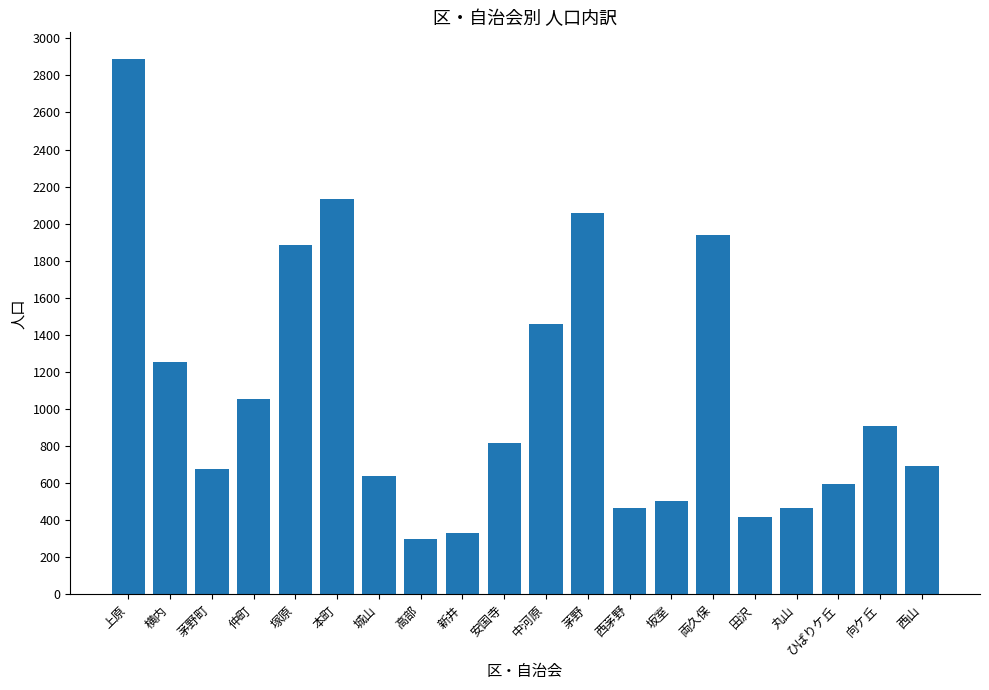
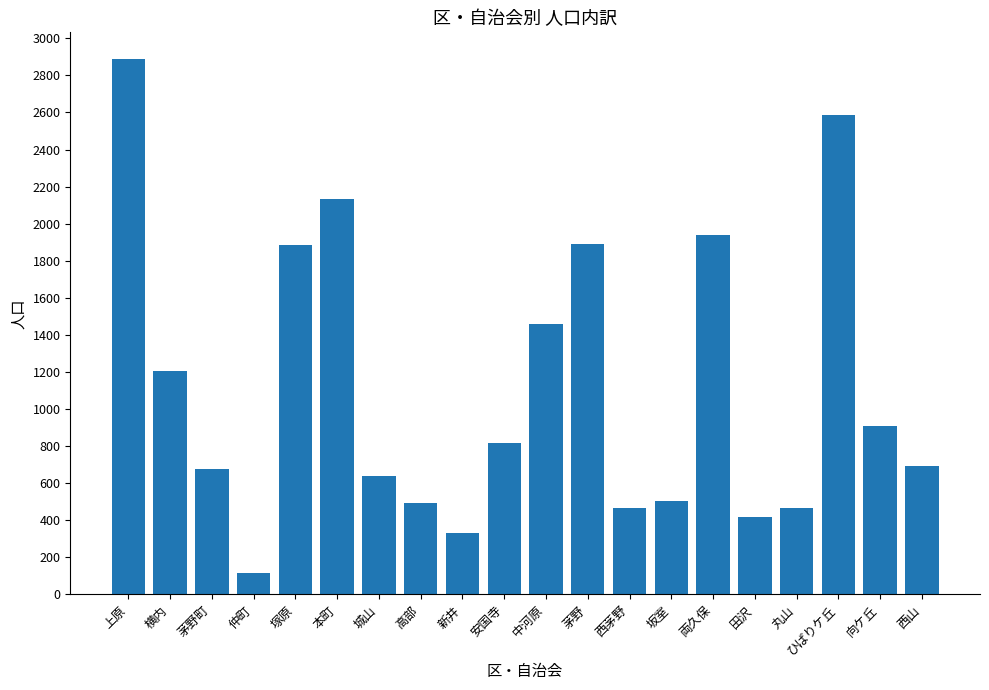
  {
    "上原": 2890,
-   "横内": 1260,
+   "横内": 1210,
    "茅野町": 670,
-   "仲町": 1060,
+   "仲町": 120,
    "塚原": 1890,
    "本町": 2140,
    "城山": 640,
-   "高部": 300,
+   "高部": 500,
    "新井": 330,
    "安国寺": 820,
    "中河原": 1460,
-   "茅野": 2060,
+   "茅野": 1890,
    "西茅野": 470,
    "坂室": 500,
    "両久保": 1940,
    "田沢": 420,
    "丸山": 470,
-   "ひばりケ丘": 600,
+   "ひばりケ丘": 2590,
    "向ケ丘": 910,
    "西山": 700
  }
